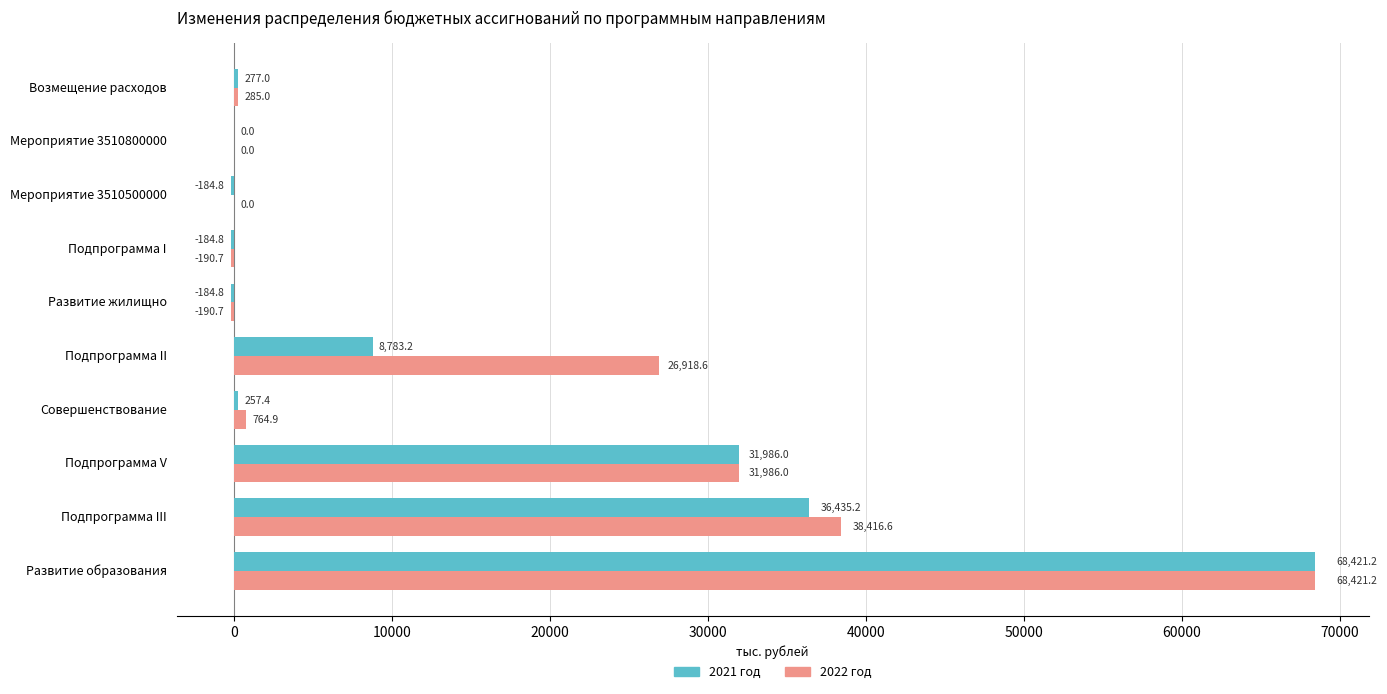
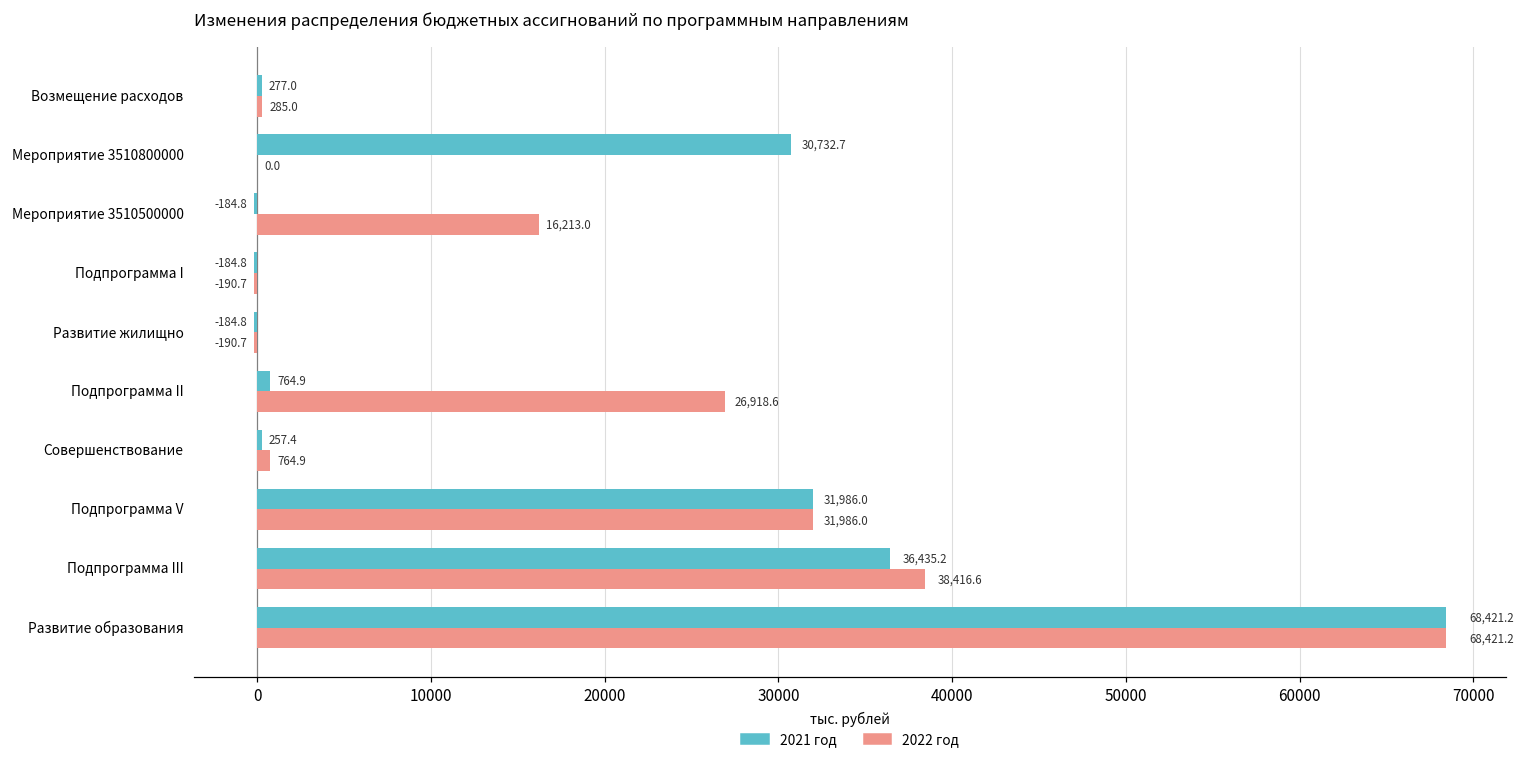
  {
    "2021 год": {
      "Возмещение расходов": "277.0",
-     "Мероприятие 3510800000": "0.0",
+     "Мероприятие 3510800000": "30,732.7",
      "Мероприятие 3510500000": "-184.8",
      "Подпрограмма I": "-184.8",
      "Развитие жилищно": "-184.8",
-     "Подпрограмма II": "8,783.2",
+     "Подпрограмма II": "764.9",
      "Совершенствование": "257.4",
      "Подпрограмма V": "31,986.0",
      "Подпрограмма III": "36,435.2",
      "Развитие образования": "68,421.2"
    },
    "2022 год": {
      "Возмещение расходов": "285.0",
      "Мероприятие 3510800000": "0.0",
-     "Мероприятие 3510500000": "0.0",
+     "Мероприятие 3510500000": "16,213.0",
      "Подпрограмма I": "-190.7",
      "Развитие жилищно": "-190.7",
      "Подпрограмма II": "26,918.6",
      "Совершенствование": "764.9",
      "Подпрограмма V": "31,986.0",
      "Подпрограмма III": "38,416.6",
      "Развитие образования": "68,421.2"
    }
  }
